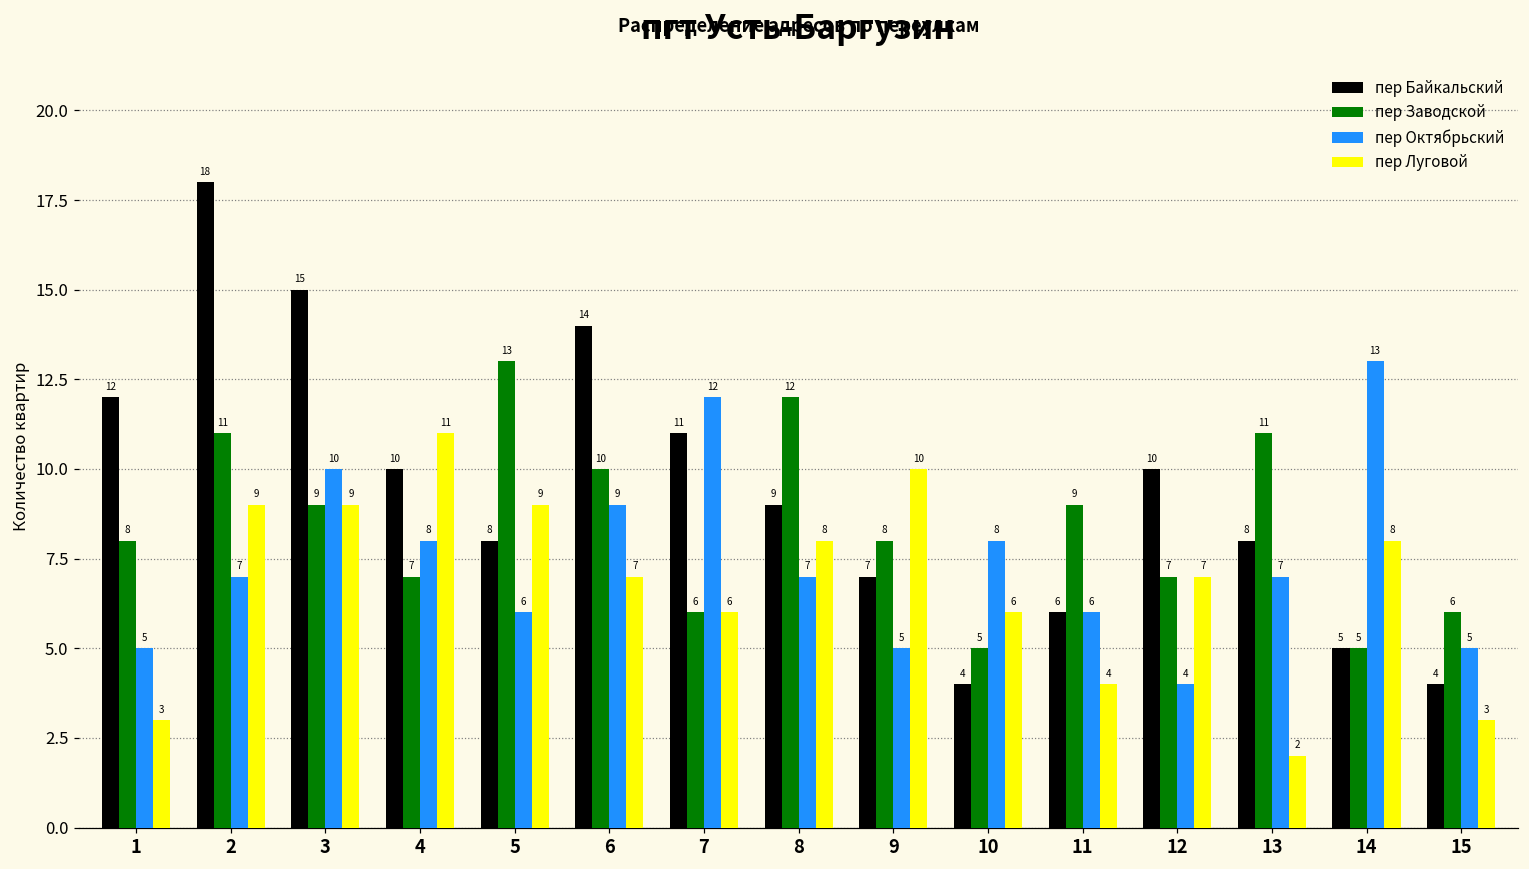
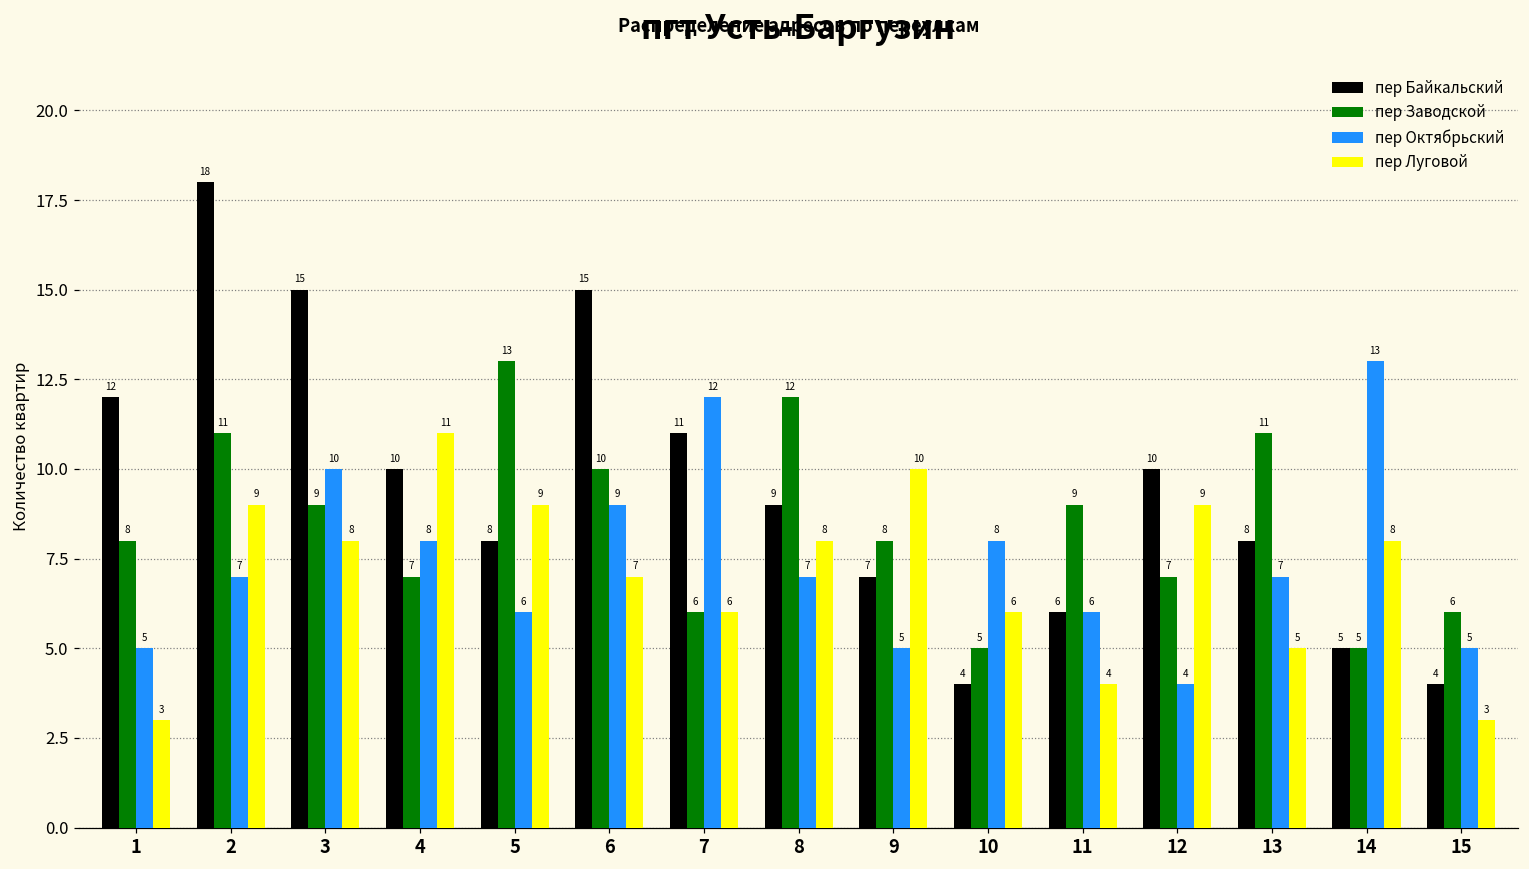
  {
    "пер Байкальский": {
      "1": 12,
      "2": 18,
      "3": 15,
      "4": 10,
      "5": 8,
-     "6": 14,
+     "6": 15,
      "7": 11,
      "8": 9,
      "9": 7,
      "10": 4,
      "11": 6,
      "12": 10,
      "13": 8,
      "14": 5,
      "15": 4
    },
    "пер Заводской": {
      "1": 8,
      "2": 11,
      "3": 9,
      "4": 7,
      "5": 13,
      "6": 10,
      "7": 6,
      "8": 12,
      "9": 8,
      "10": 5,
      "11": 9,
      "12": 7,
      "13": 11,
      "14": 5,
      "15": 6
    },
    "пер Октябрьский": {
      "1": 5,
      "2": 7,
      "3": 10,
      "4": 8,
      "5": 6,
      "6": 9,
      "7": 12,
      "8": 7,
      "9": 5,
      "10": 8,
      "11": 6,
      "12": 4,
      "13": 7,
      "14": 13,
      "15": 5
    },
    "пер Луговой": {
      "1": 3,
      "2": 9,
-     "3": 9,
+     "3": 8,
      "4": 11,
      "5": 9,
      "6": 7,
      "7": 6,
      "8": 8,
      "9": 10,
      "10": 6,
      "11": 4,
-     "12": 7,
-     "13": 2,
+     "12": 9,
+     "13": 5,
      "14": 8,
      "15": 3
    }
  }
